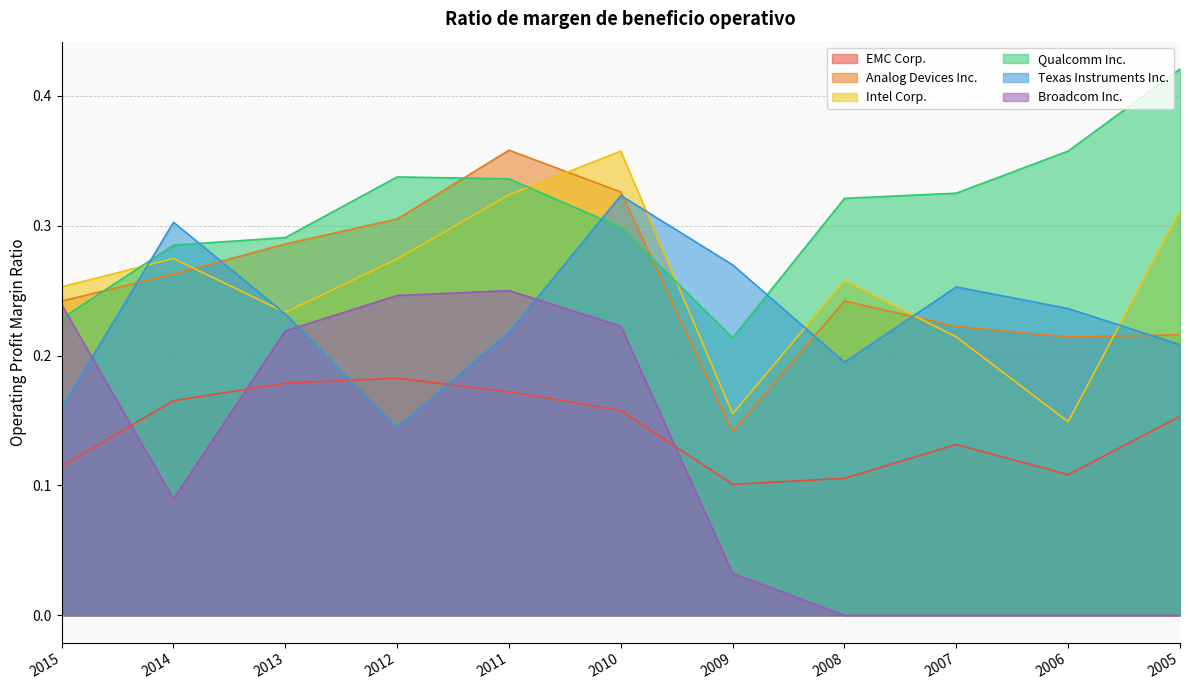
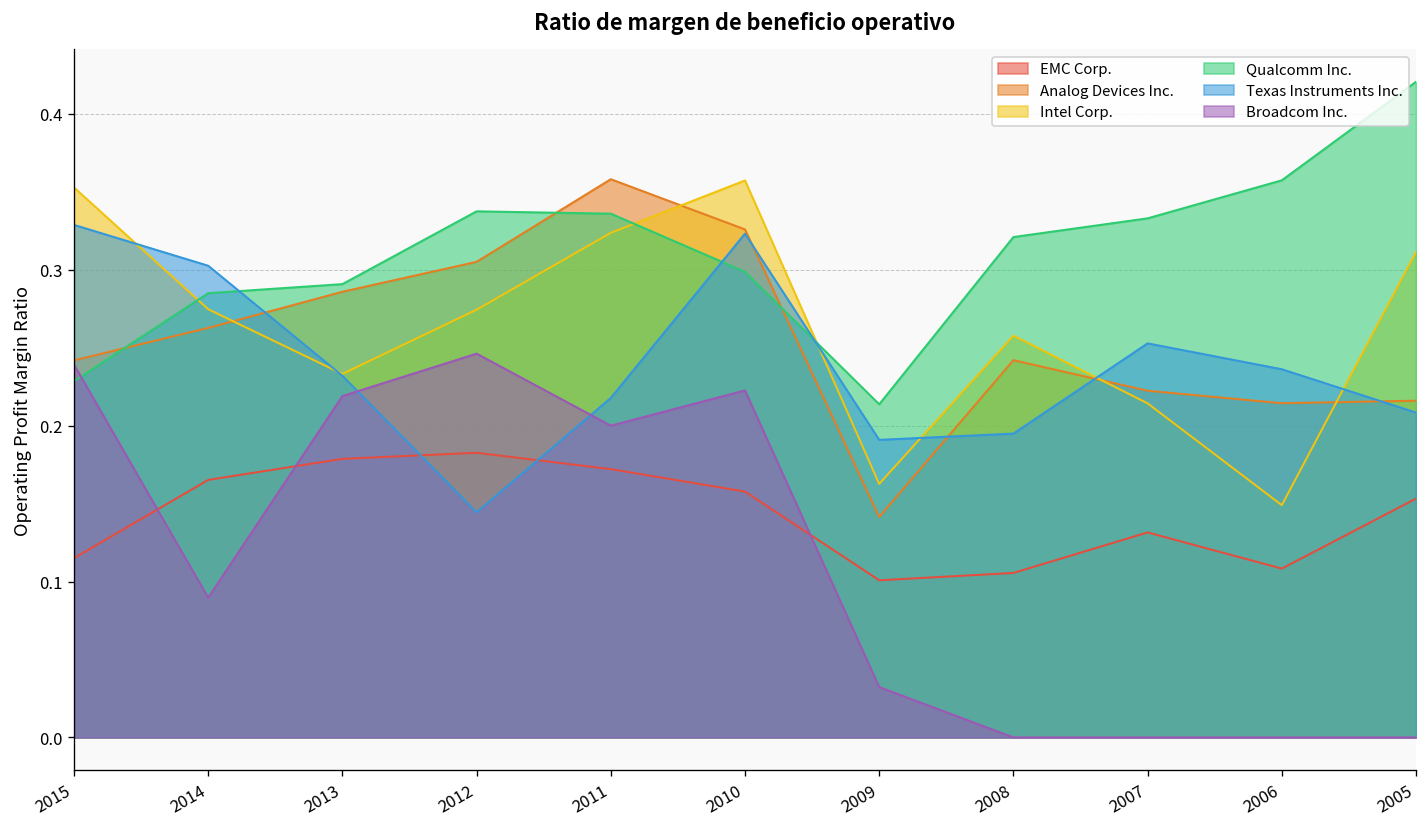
  {
    "Intel Corp.": {
-     "2015": 0.253,
+     "2015": 0.353,
      "2014": 0.275,
      "2012": 0.274,
      "2011": 0.324,
      "2010": 0.357,
-     "2009": 0.155,
+     "2009": 0.163,
      "2008": 0.258,
      "2007": 0.214,
      "2006": 0.149,
      "2005": 0.311
    },
    "Qualcomm Inc.": {
      "2015": 0.229,
      "2014": 0.285,
      "2013": 0.291,
      "2012": 0.338,
      "2011": 0.336,
      "2010": 0.299,
      "2009": 0.214,
      "2008": 0.321,
-     "2007": 0.325,
+     "2007": 0.333,
      "2006": 0.357,
      "2005": 0.421
    },
    "Texas Instruments Inc.": {
-     "2015": 0.160,
+     "2015": 0.329,
      "2014": 0.303,
      "2012": 0.144,
      "2011": 0.218,
      "2010": 0.323,
-     "2009": 0.270,
+     "2009": 0.191,
      "2008": 0.195,
      "2007": 0.253,
      "2006": 0.236,
      "2005": 0.208
    },
    "Broadcom Inc.": {
      "2015": 0.24,
      "2014": 0.09,
      "2013": 0.22,
      "2012": 0.246,
-     "2011": 0.25,
+     "2011": 0.20,
      "2010": 0.223,
      "2009": 0.032,
      "2008": 0.00,
      "2007": 0.00,
      "2006": 0.00,
      "2005": 0.00
    }
  }
